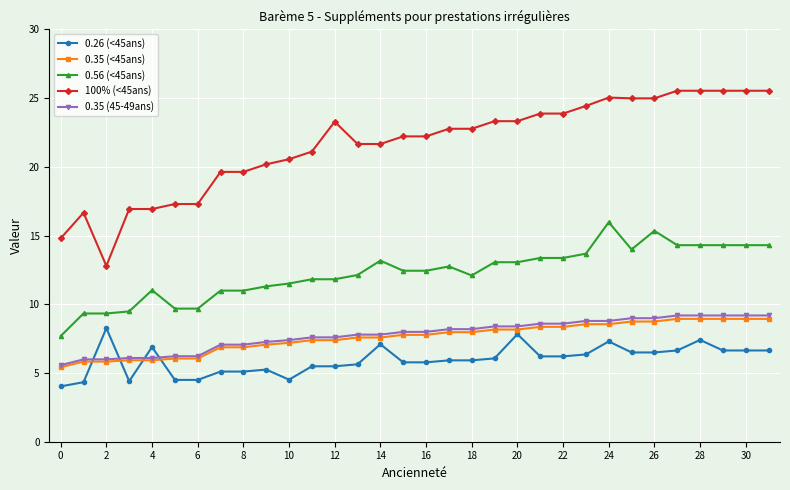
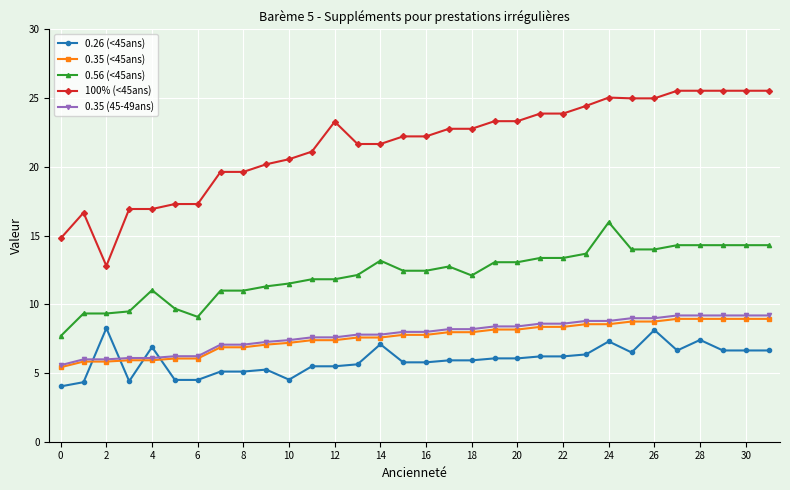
  {
    "0.26 (<45ans)": {
      "0": 4.0,
      "2": 8.3,
      "4": 6.9,
      "6": 4.5,
      "8": 5.1,
      "10": 4.5,
      "12": 5.5,
      "14": 7.1,
      "16": 5.8,
      "18": 5.9,
-     "20": 7.8,
+     "20": 6.1,
      "22": 6.2,
      "24": 7.3,
-     "26": 6.5,
+     "26": 8.1,
      "28": 7.4,
      "30": 6.6
    },
    "0.35 (<45ans)": {
      "8": 6.9,
      "10": 7.2,
      "12": 7.4,
      "14": 7.6,
      "16": 7.8,
      "18": 8.0,
      "20": 8.2,
      "22": 8.4,
      "24": 8.5,
      "26": 8.7,
      "28": 8.9,
      "30": 8.9
    },
    "0.56 (<45ans)": {
      "0": 7.7,
      "2": 9.3,
      "4": 11.0,
-     "6": 9.7,
+     "6": 9.1,
      "8": 11.0,
      "10": 11.5,
      "12": 11.8,
      "14": 13.2,
      "16": 12.4,
      "18": 12.1,
      "20": 13.1,
      "22": 13.4,
      "24": 16.0,
-     "26": 15.3,
+     "26": 14.0,
      "28": 14.3,
      "30": 14.3
    },
    "100% (<45ans)": {
      "0": 14.8,
      "2": 12.8,
      "4": 16.9,
      "6": 17.3,
      "8": 19.6,
      "10": 20.5,
      "12": 23.3,
      "14": 21.7,
      "16": 22.2,
      "18": 22.8,
      "20": 23.3,
      "22": 23.9,
      "24": 25.0,
      "26": 25.0,
      "28": 25.5,
      "30": 25.5
    },
    "0.35 (45-49ans)": {
      "8": 7.1,
      "10": 7.4,
      "12": 7.6,
      "14": 7.8,
      "16": 8.0,
      "18": 8.2,
      "20": 8.4,
      "22": 8.6,
      "24": 8.8,
      "26": 9.0,
      "28": 9.2,
      "30": 9.2
    }
  }
